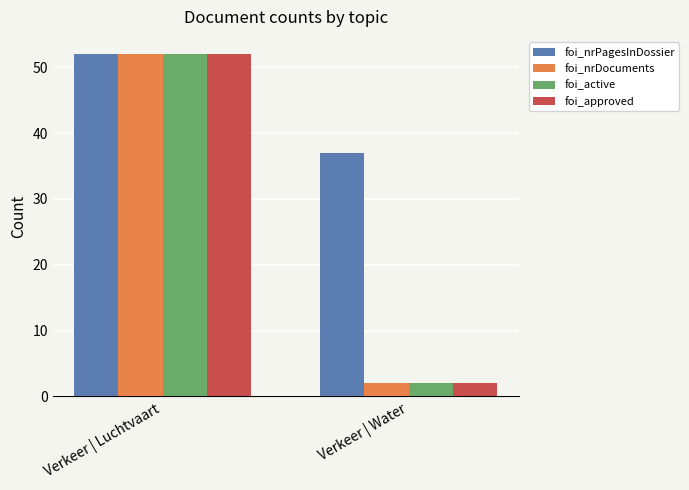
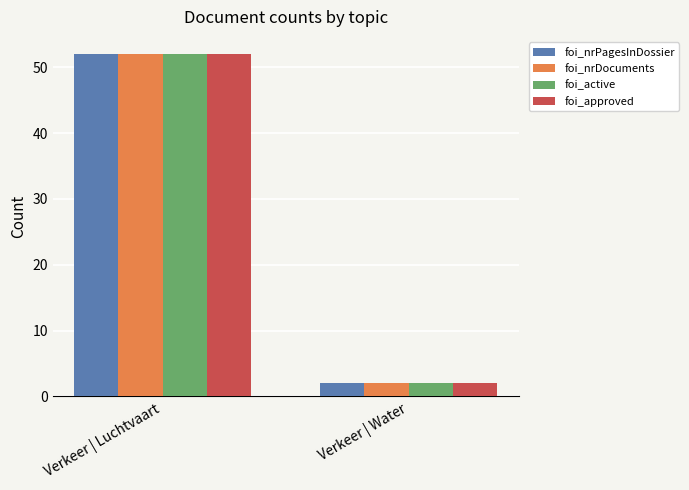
  {
    "foi_nrPagesInDossier": {
      "Verkeer | Luchtvaart": 52,
-     "Verkeer | Water": 37
+     "Verkeer | Water": 2
    },
    "foi_nrDocuments": {
      "Verkeer | Luchtvaart": 52,
      "Verkeer | Water": 2
    },
    "foi_active": {
      "Verkeer | Luchtvaart": 52,
      "Verkeer | Water": 2
    },
    "foi_approved": {
      "Verkeer | Luchtvaart": 52,
      "Verkeer | Water": 2
    }
  }
